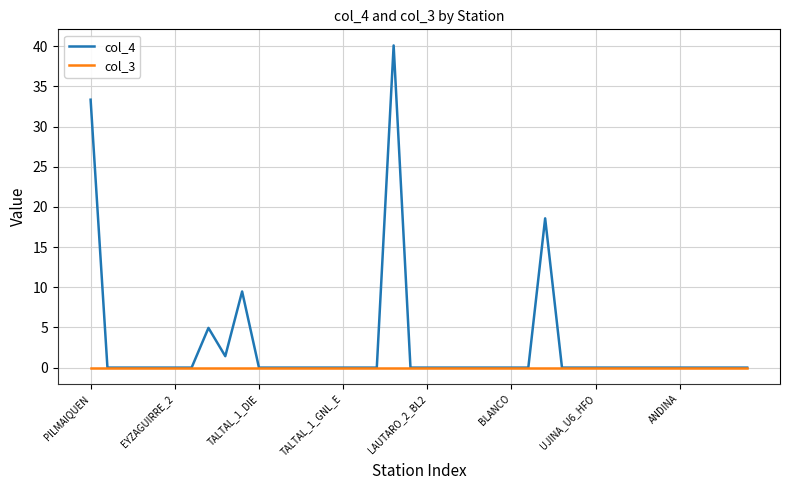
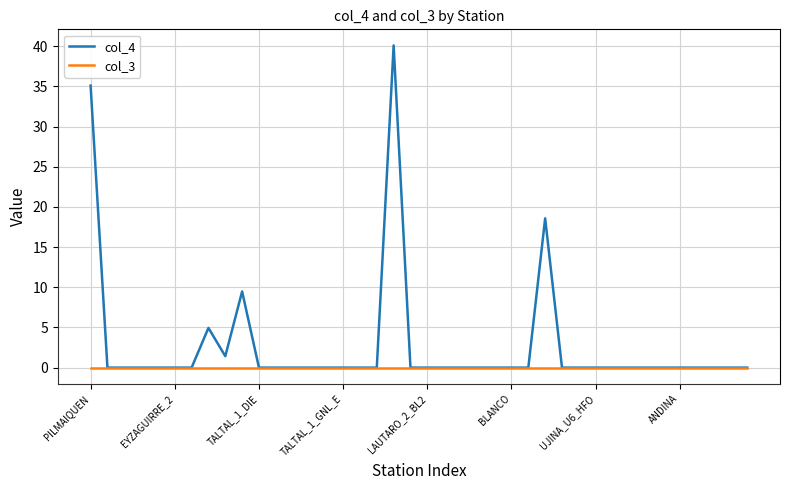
  {
    "col_4": {
-     "PILMAIQUEN": 33
+     "PILMAIQUEN": 35
    },
    "col_3": {
      "PILMAIQUEN": 0
    }
  }
